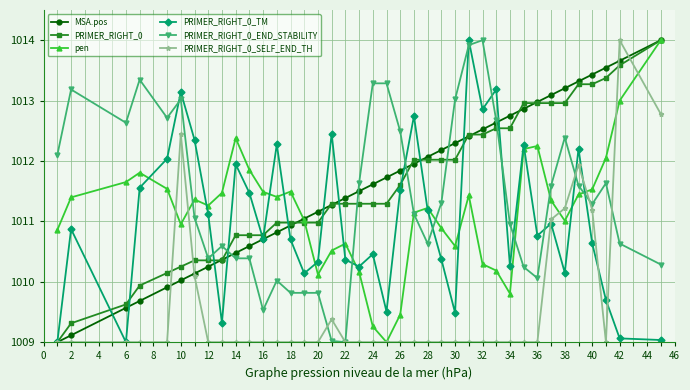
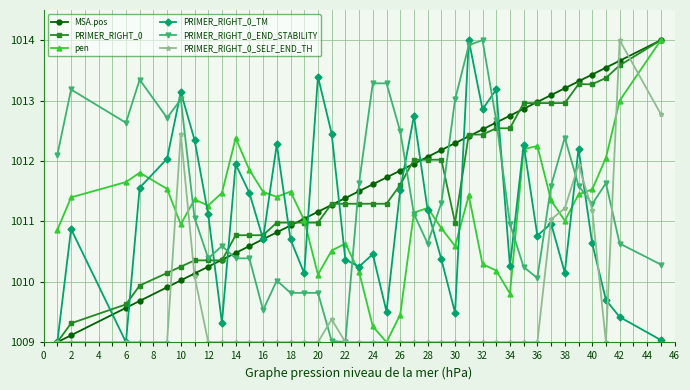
  {
    "MSA.pos": {
      "2": 1009.1,
      "6": 1009.6,
      "10": 1010.0,
      "12": 1010.3,
      "14": 1010.5,
      "18": 1010.9,
      "20": 1011.2,
      "22": 1011.4,
      "24": 1011.6,
      "26": 1011.8,
      "28": 1012.1,
      "30": 1012.3,
      "32": 1012.5,
      "34": 1012.8,
      "38": 1013.2,
      "40": 1013.4,
      "42": 1013.7
    },
    "PRIMER_RIGHT_0": {
      "2": 1009.3,
      "6": 1009.6,
      "10": 1010.3,
      "14": 1010.8,
      "16": 1010.8,
      "18": 1011.0,
      "20": 1011.0,
      "22": 1011.3,
      "24": 1011.3,
      "26": 1011.6,
      "28": 1012.0,
-     "30": 1012.0,
+     "30": 1011.0,
      "32": 1012.4,
      "34": 1012.5,
      "38": 1013.0,
      "40": 1013.3,
      "42": 1013.6
    },
    "pen": {
      "2": 1011.4,
      "6": 1011.7,
      "10": 1011.0,
      "12": 1011.3,
      "14": 1012.4,
      "16": 1011.5,
      "18": 1011.5,
      "20": 1010.1,
      "22": 1010.6,
      "24": 1009.3,
      "26": 1009.5,
      "30": 1010.6,
      "32": 1010.3,
      "34": 1009.8,
      "36": 1012.2,
      "38": 1011.0,
      "40": 1011.5,
      "42": 1013.0
    },
    "PRIMER_RIGHT_0_TM": {
      "2": 1010.9,
      "10": 1013.1,
      "12": 1011.1,
      "14": 1011.9,
      "18": 1010.7,
-     "20": 1010.3,
+     "20": 1013.4,
      "22": 1010.4,
      "24": 1010.5,
      "26": 1011.5,
      "30": 1009.5,
      "32": 1012.9,
      "34": 1010.3,
      "36": 1010.8,
      "38": 1010.1,
      "40": 1010.6,
-     "42": 1009.1
+     "42": 1009.4
    },
    "PRIMER_RIGHT_0_END_STABILITY": {
      "2": 1013.2,
      "6": 1012.6,
      "10": 1013.0,
      "14": 1010.4,
      "16": 1009.5,
      "18": 1009.8,
      "20": 1009.8,
      "24": 1013.3,
      "26": 1012.5,
      "28": 1010.6,
      "30": 1013.0,
      "32": 1014.0,
      "34": 1011.0,
      "36": 1010.1,
      "38": 1012.4,
      "40": 1011.3,
      "42": 1010.6
    },
    "PRIMER_RIGHT_0_SELF_END_TH": {
      "2": 1009.0,
      "10": 1012.5,
      "12": 1009.0,
      "14": 1009.0,
      "16": 1009.0,
      "18": 1009.0,
      "20": 1009.0,
      "24": 1009.0,
      "26": 1009.0,
      "28": 1009.0,
      "30": 1009.0,
      "32": 1009.0,
      "34": 1009.0,
      "36": 1009.0,
      "38": 1011.2,
      "40": 1011.2,
      "42": 1014.0
    }
  }
